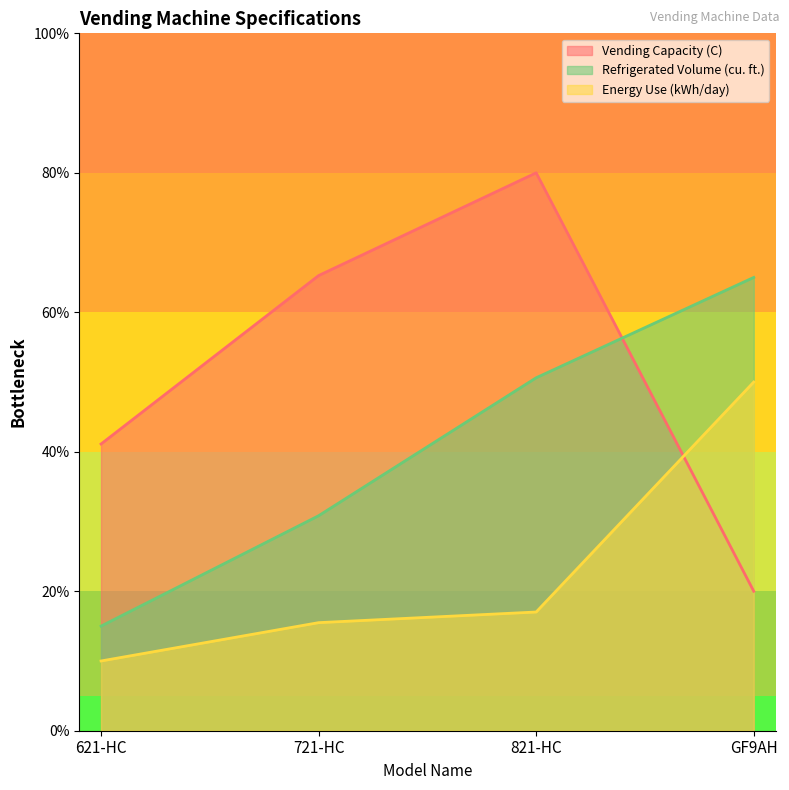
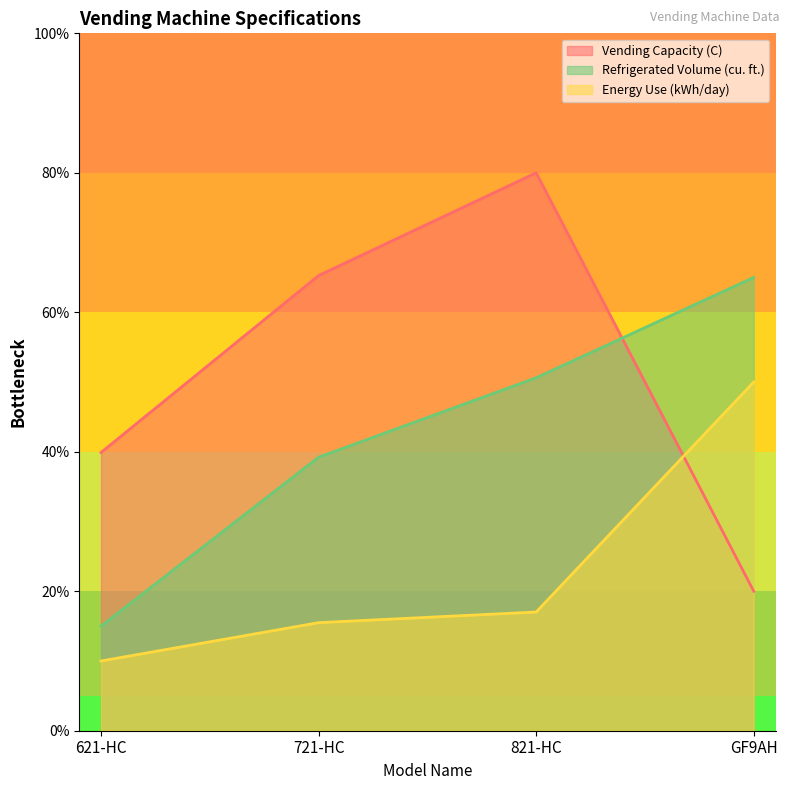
  {
    "Vending Capacity (C)": {
-     "621-HC": "41%",
+     "621-HC": "40%",
      "721-HC": "65%",
      "821-HC": "80%",
      "GF9AH": "20%"
    },
    "Refrigerated Volume (cu. ft.)": {
      "621-HC": "15%",
-     "721-HC": "31%",
+     "721-HC": "39%",
      "821-HC": "51%",
      "GF9AH": "65%"
    },
    "Energy Use (kWh/day)": {
      "621-HC": "10%",
      "721-HC": "15%",
      "821-HC": "17%",
      "GF9AH": "50%"
    }
  }
